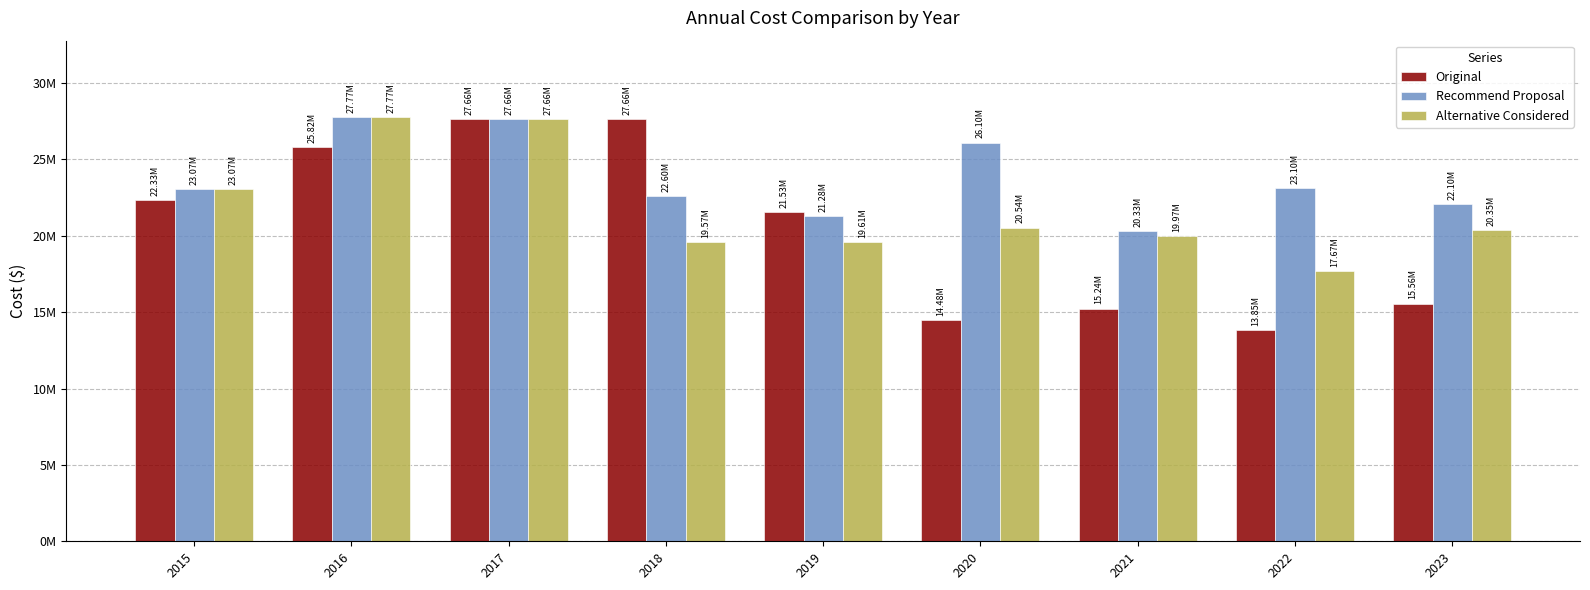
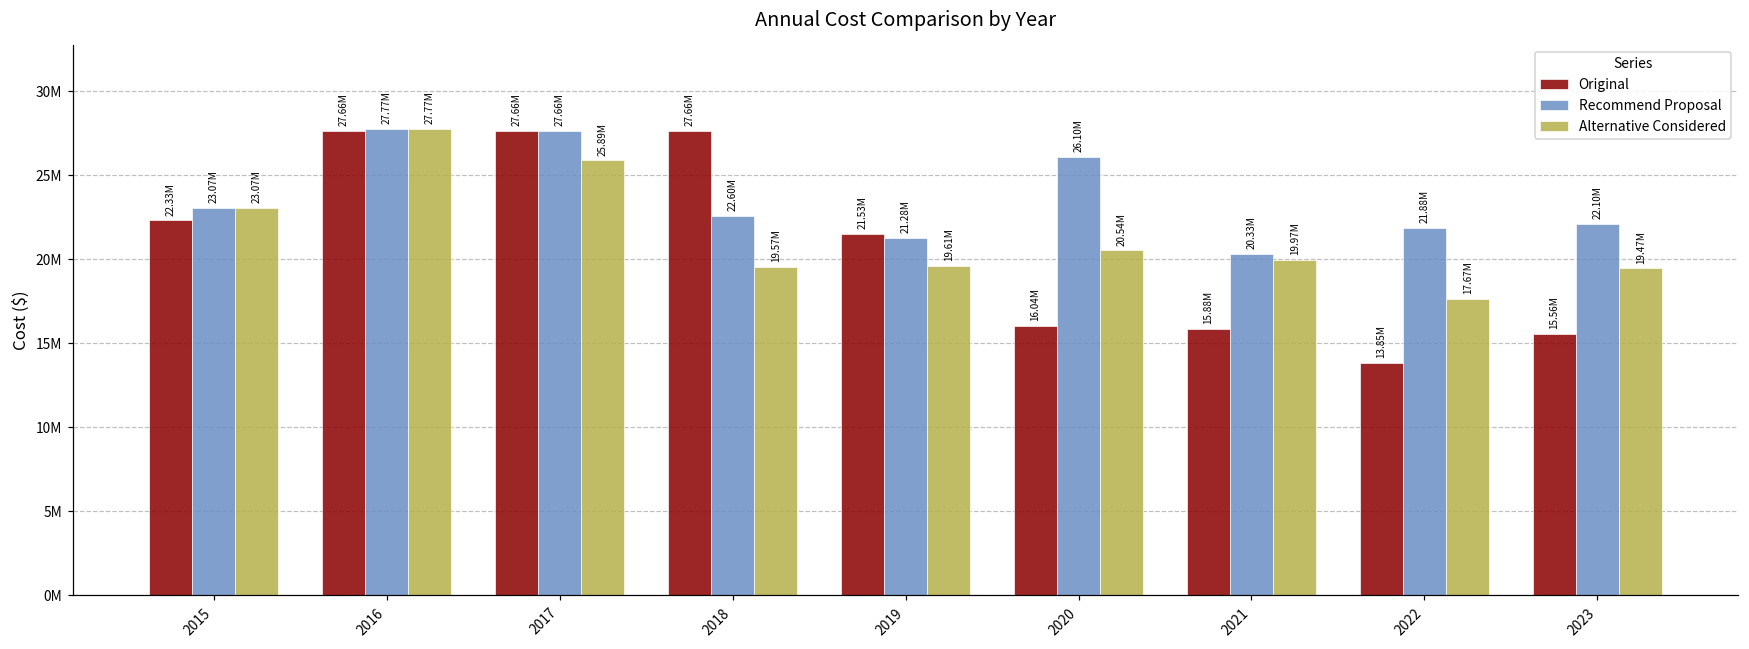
  {
    "Original": {
      "2015": "22.33M",
-     "2016": "25.82M",
+     "2016": "27.66M",
      "2017": "27.66M",
      "2018": "27.66M",
      "2019": "21.53M",
-     "2020": "14.48M",
-     "2021": "15.24M",
+     "2020": "16.04M",
+     "2021": "15.88M",
      "2022": "13.85M",
      "2023": "15.56M"
    },
    "Recommend Proposal": {
      "2015": "23.07M",
      "2016": "27.77M",
      "2017": "27.66M",
      "2018": "22.60M",
      "2019": "21.28M",
      "2020": "26.10M",
      "2021": "20.33M",
-     "2022": "23.10M",
+     "2022": "21.88M",
      "2023": "22.10M"
    },
    "Alternative Considered": {
      "2015": "23.07M",
      "2016": "27.77M",
-     "2017": "27.66M",
+     "2017": "25.89M",
      "2018": "19.57M",
      "2019": "19.61M",
      "2020": "20.54M",
      "2021": "19.97M",
      "2022": "17.67M",
-     "2023": "20.35M"
+     "2023": "19.47M"
    }
  }
